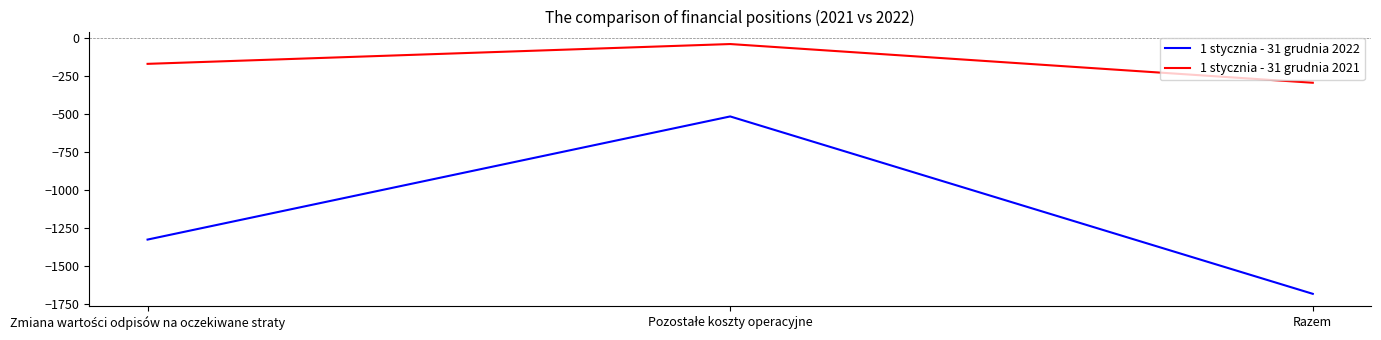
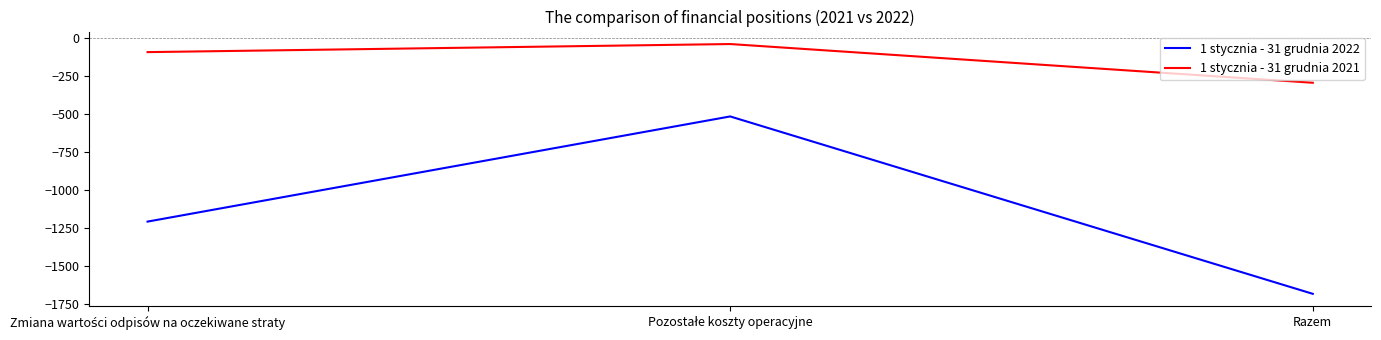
  {
    "1 stycznia - 31 grudnia 2022": {
-     "Zmiana wartości odpisów na oczekiwane straty": -1330,
+     "Zmiana wartości odpisów na oczekiwane straty": -1210,
      "Pozostałe koszty operacyjne": -520,
      "Razem": -1680
    },
    "1 stycznia - 31 grudnia 2021": {
-     "Zmiana wartości odpisów na oczekiwane straty": -170,
+     "Zmiana wartości odpisów na oczekiwane straty": -100,
      "Pozostałe koszty operacyjne": -40,
      "Razem": -300
    }
  }
